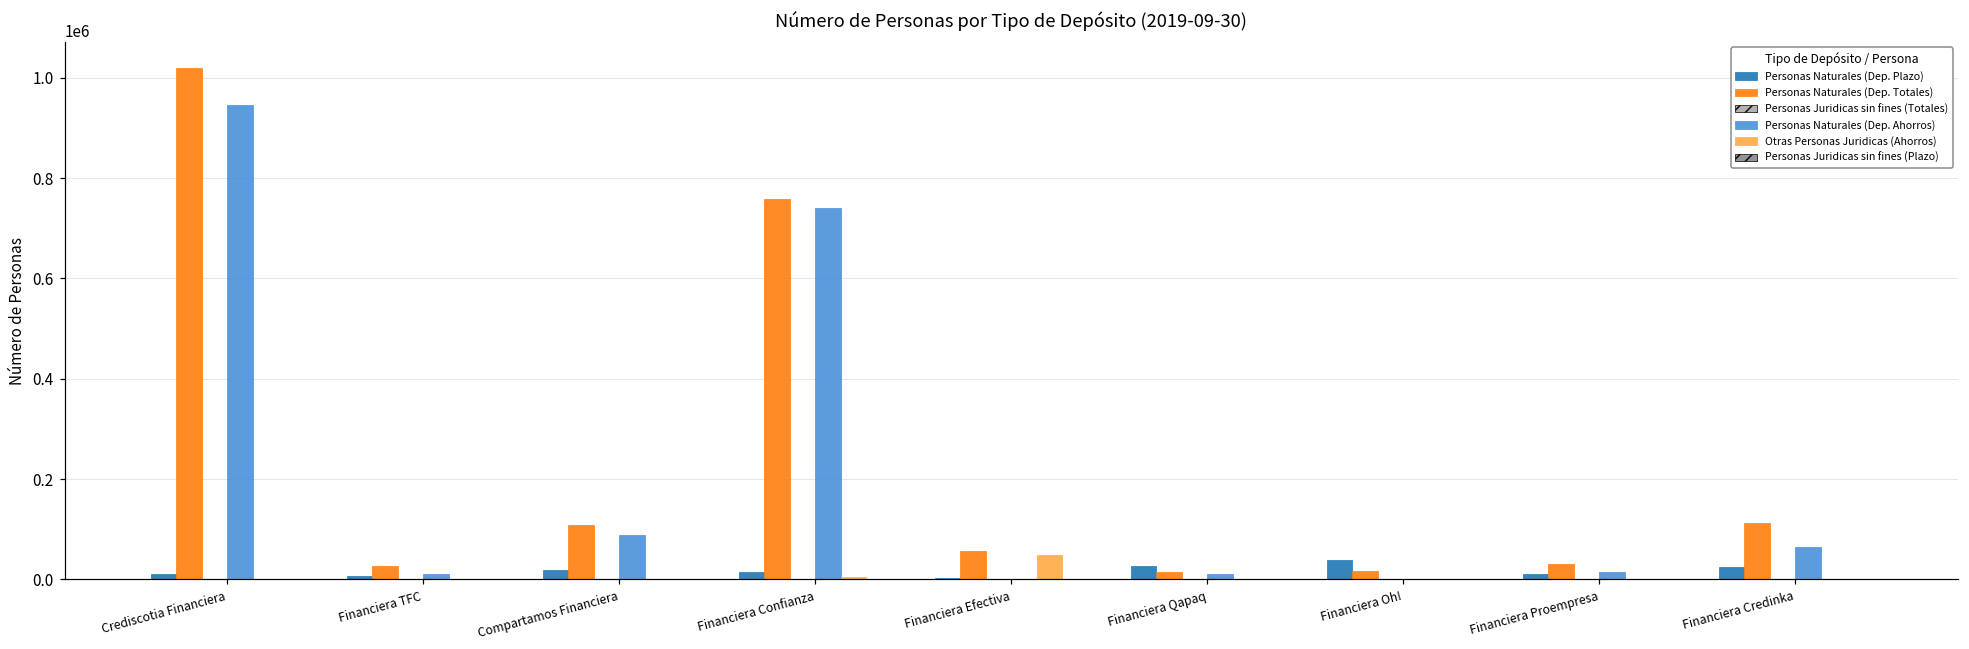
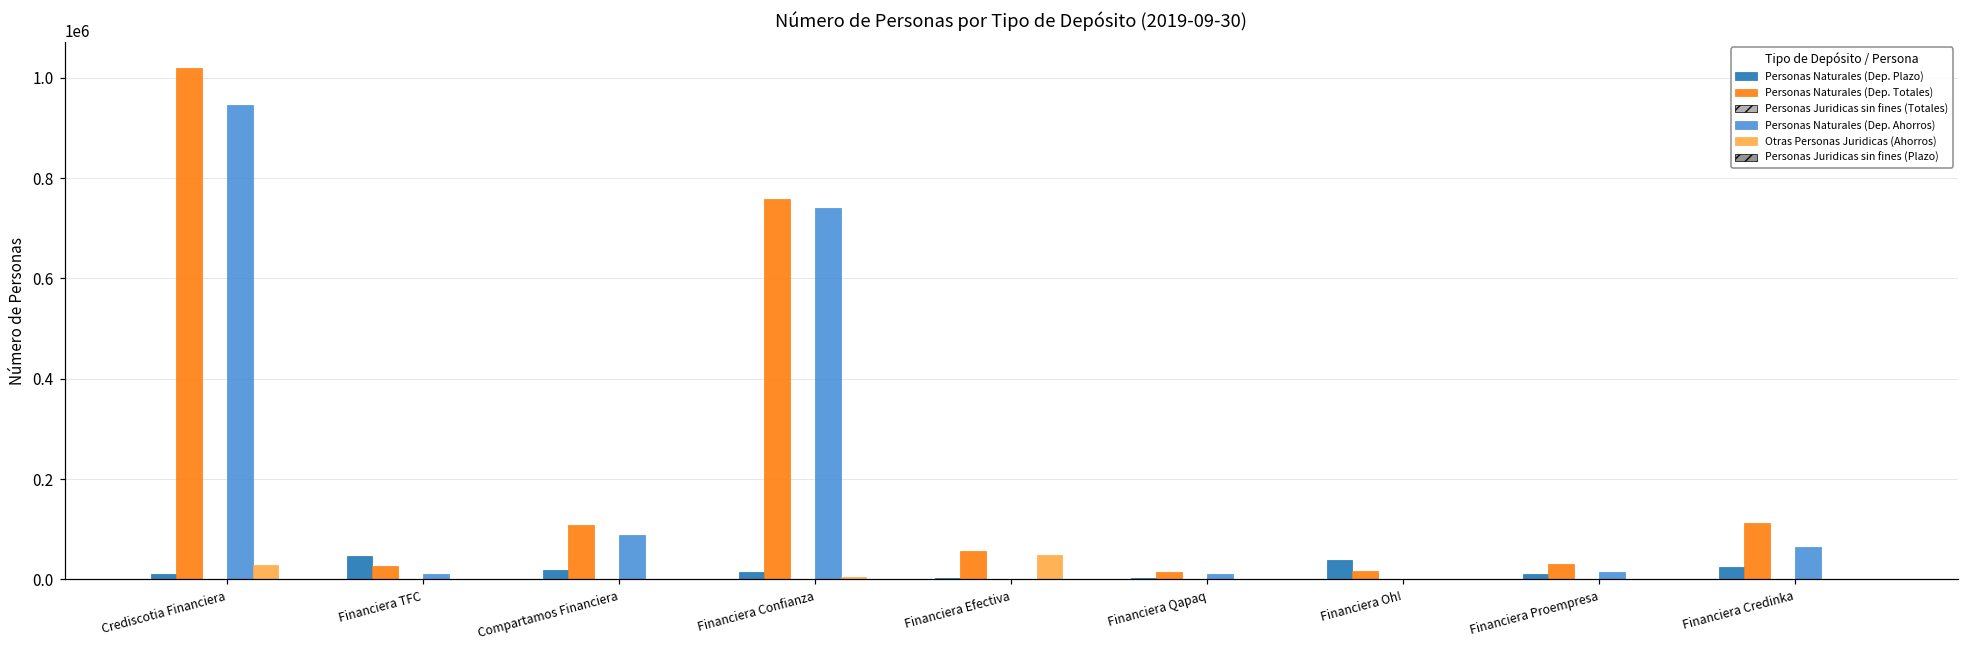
  {
    "Personas Naturales (Dep. Plazo)": {
      "Crediscotia Financiera": 10000,
-     "Financiera TFC": 10000,
+     "Financiera TFC": 50000,
      "Compartamos Financiera": 20000,
      "Financiera Confianza": 10000,
-     "Financiera Qapaq": 30000,
+     "Financiera Qapaq": 0,
      "Financiera Oh!": 40000,
      "Financiera Proempresa": 10000,
      "Financiera Credinka": 20000
    },
    "Personas Naturales (Dep. Totales)": {
      "Crediscotia Financiera": 1020000,
      "Financiera TFC": 30000,
      "Compartamos Financiera": 110000,
      "Financiera Confianza": 760000,
      "Financiera Efectiva": 60000,
      "Financiera Qapaq": 10000,
      "Financiera Oh!": 20000,
      "Financiera Proempresa": 30000,
      "Financiera Credinka": 110000
    },
    "Personas Naturales (Dep. Ahorros)": {
      "Crediscotia Financiera": 950000,
      "Financiera TFC": 10000,
      "Compartamos Financiera": 90000,
      "Financiera Confianza": 740000,
      "Financiera Efectiva": 0,
      "Financiera Qapaq": 10000,
      "Financiera Oh!": 0,
      "Financiera Proempresa": 10000,
      "Financiera Credinka": 60000
    },
    "Otras Personas Juridicas (Ahorros)": {
-     "Crediscotia Financiera": 0,
+     "Crediscotia Financiera": 30000,
      "Financiera Efectiva": 50000,
      "Financiera Oh!": 0
    }
  }
